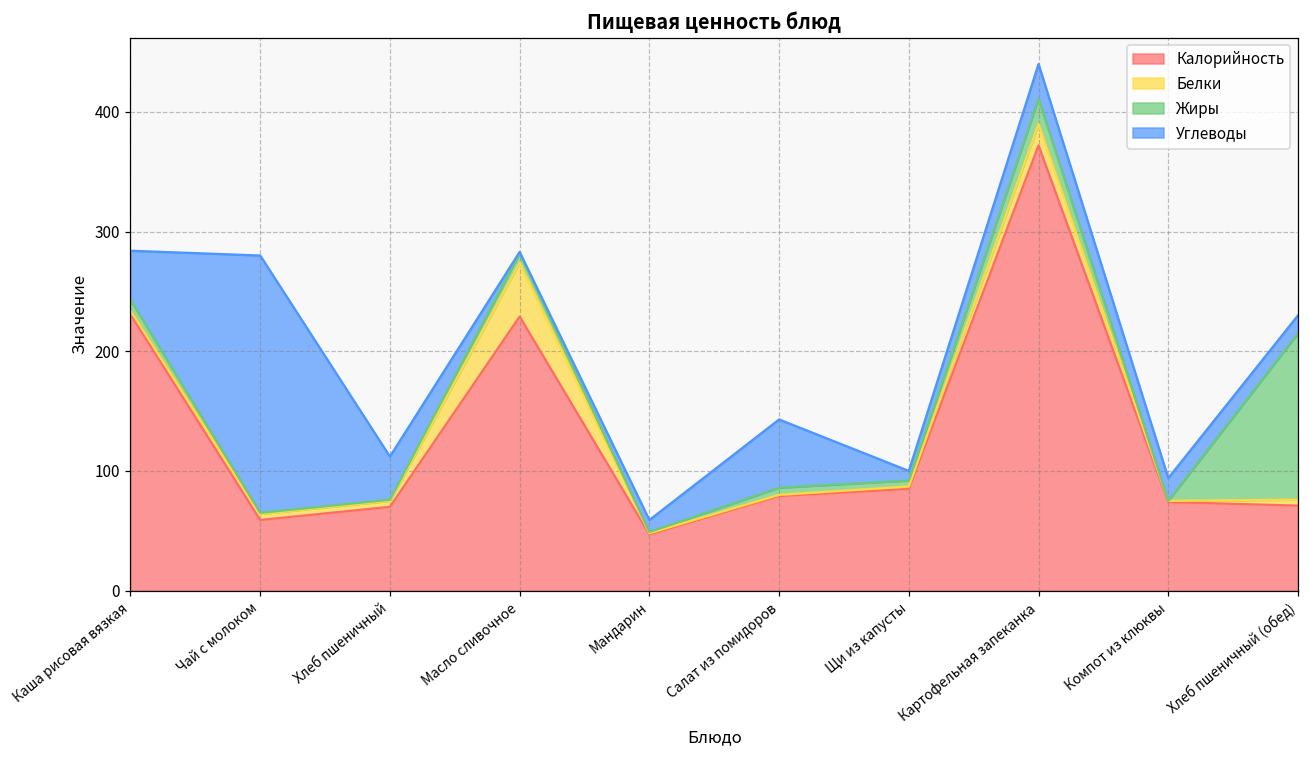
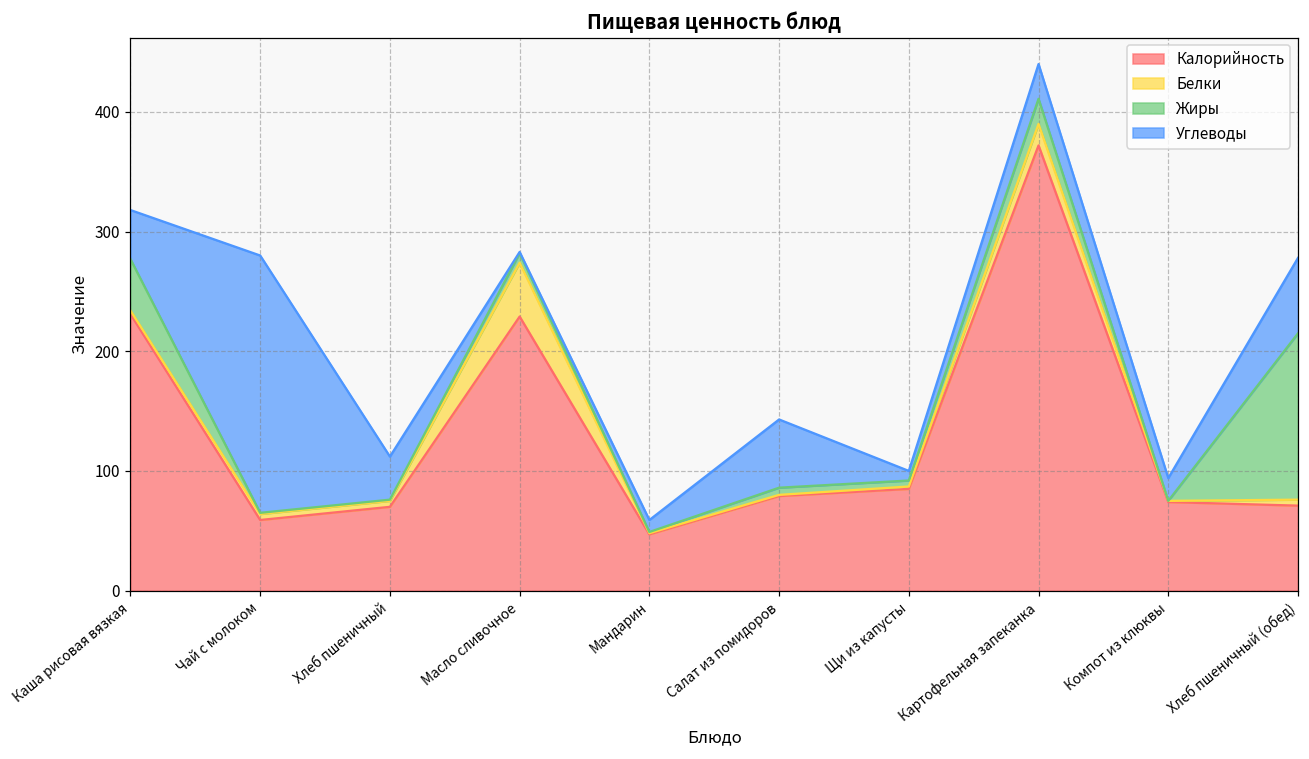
  {
    "Калорийность": {
      "Каша рисовая вязкая": 231,
      "Чай с молоком": 59,
      "Хлеб пшеничный": 70,
      "Масло сливочное": 229,
      "Картофельная запеканка": 372,
      "Хлеб пшеничный (обед)": 71
    },
    "Белки": {
      "Каша рисовая вязкая": 3,
      "Масло сливочное": 45,
      "Картофельная запеканка": 18,
      "Хлеб пшеничный (обед)": 5
    },
    "Жиры": {
-     "Каша рисовая вязкая": 9,
+     "Каша рисовая вязкая": 43,
      "Салат из помидоров": 6,
      "Щи из капусты": 5,
      "Картофельная запеканка": 21,
      "Хлеб пшеничный (обед)": 139
    },
    "Углеводы": {
      "Каша рисовая вязкая": 41,
      "Чай с молоком": 215,
      "Хлеб пшеничный": 36,
      "Мандарин": 10,
      "Салат из помидоров": 57,
      "Щи из капусты": 8,
      "Картофельная запеканка": 29,
      "Компот из клюквы": 19,
-     "Хлеб пшеничный (обед)": 15
+     "Хлеб пшеничный (обед)": 63
    }
  }
